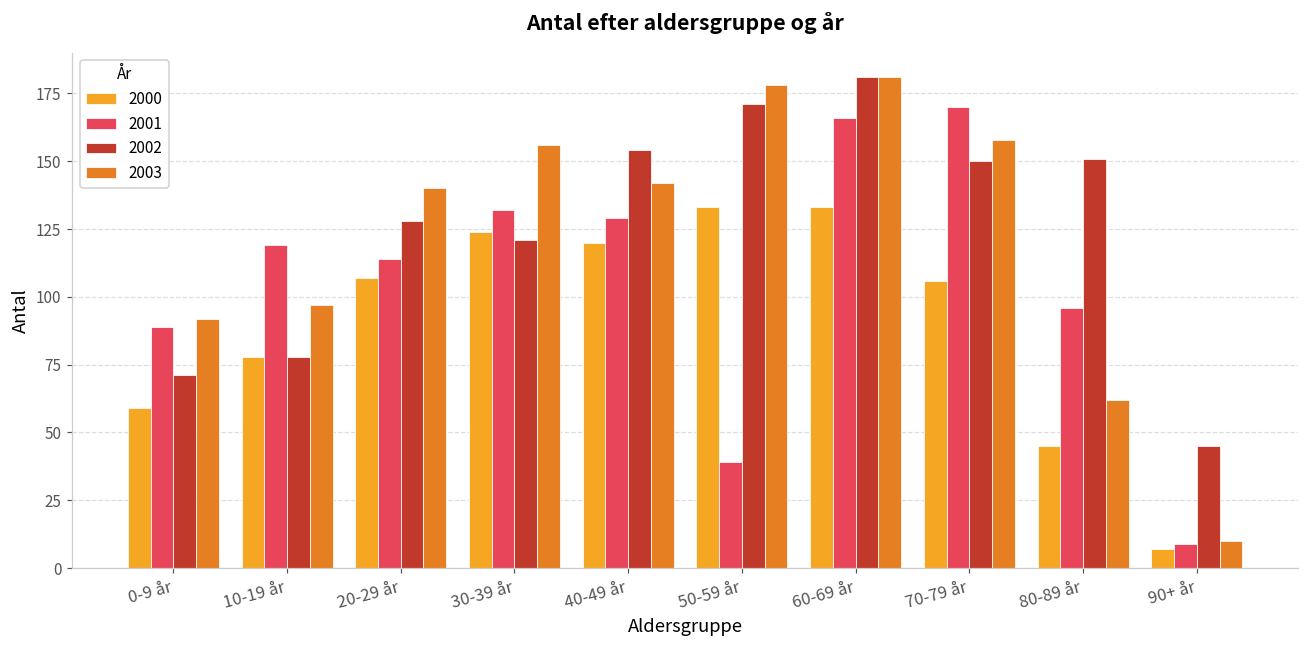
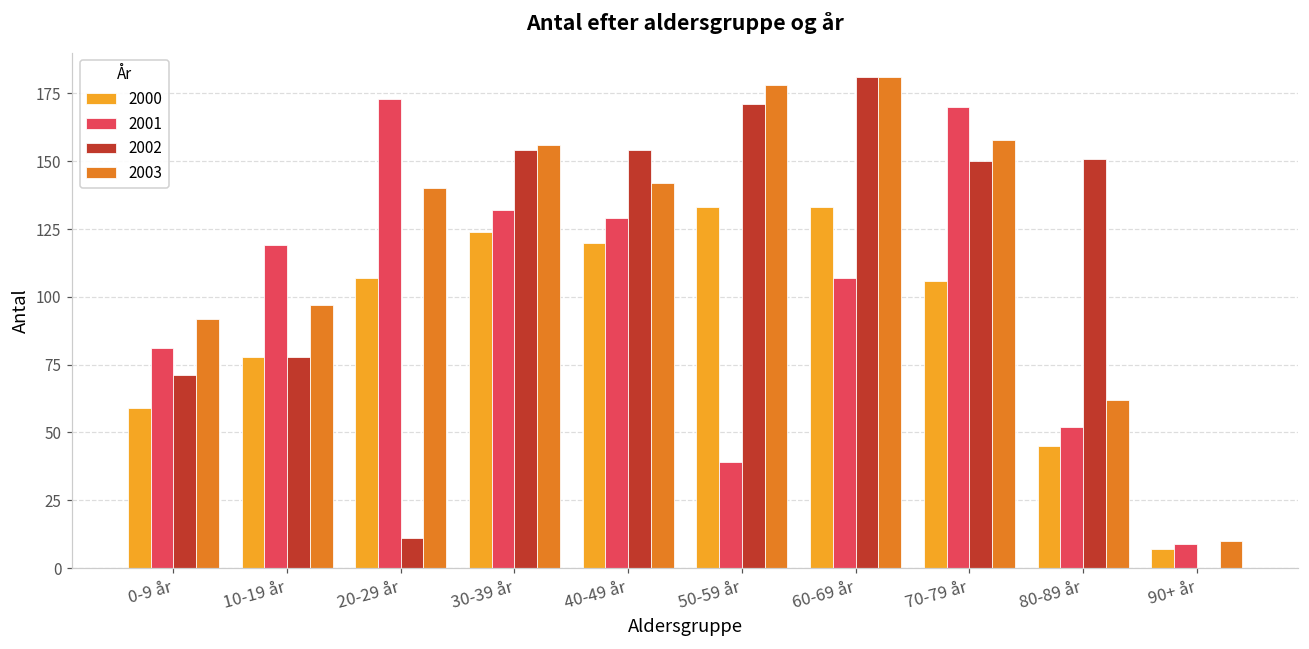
  {
    "2001": {
-     "0-9 år": 89,
+     "0-9 år": 81,
      "10-19 år": 119,
-     "20-29 år": 114,
+     "20-29 år": 173,
      "30-39 år": 132,
      "40-49 år": 129,
      "50-59 år": 39,
-     "60-69 år": 166,
+     "60-69 år": 107,
      "70-79 år": 170,
-     "80-89 år": 96,
+     "80-89 år": 52,
      "90+ år": 9
    },
    "2002": {
      "0-9 år": 71,
      "10-19 år": 78,
-     "20-29 år": 128,
-     "30-39 år": 121,
+     "20-29 år": 11,
+     "30-39 år": 154,
      "40-49 år": 154,
      "50-59 år": 171,
      "60-69 år": 181,
      "70-79 år": 150,
      "80-89 år": 151,
-     "90+ år": 45
+     "90+ år": 0
    }
  }
